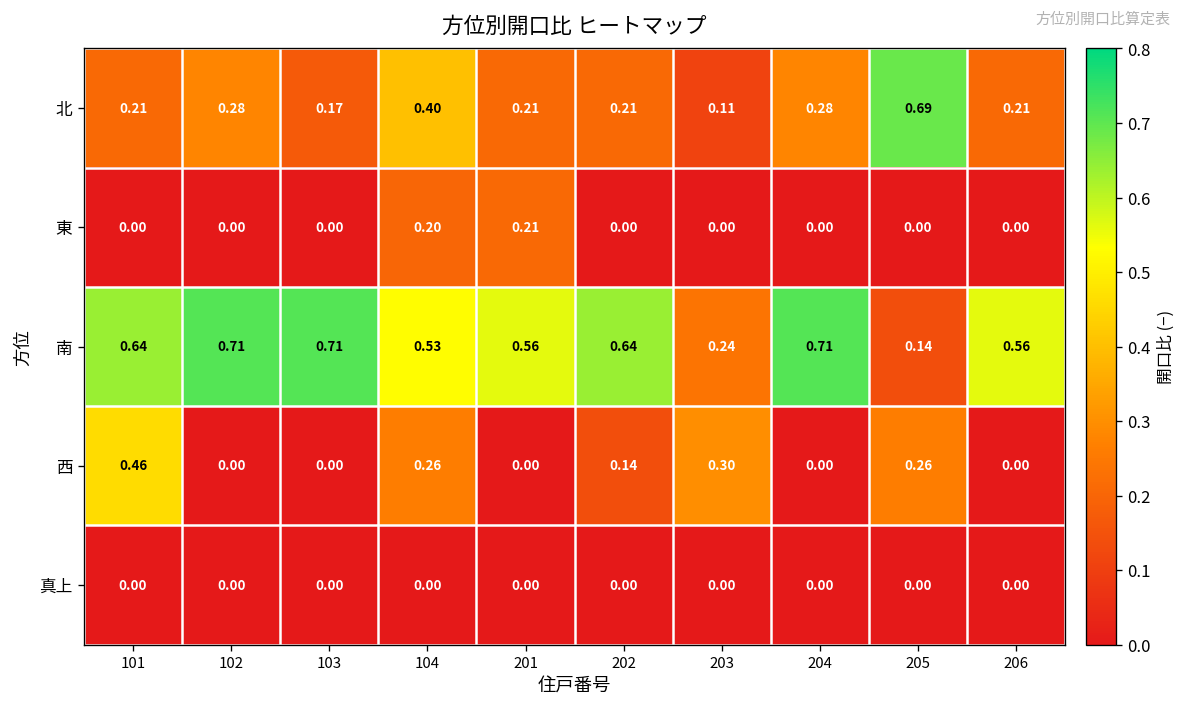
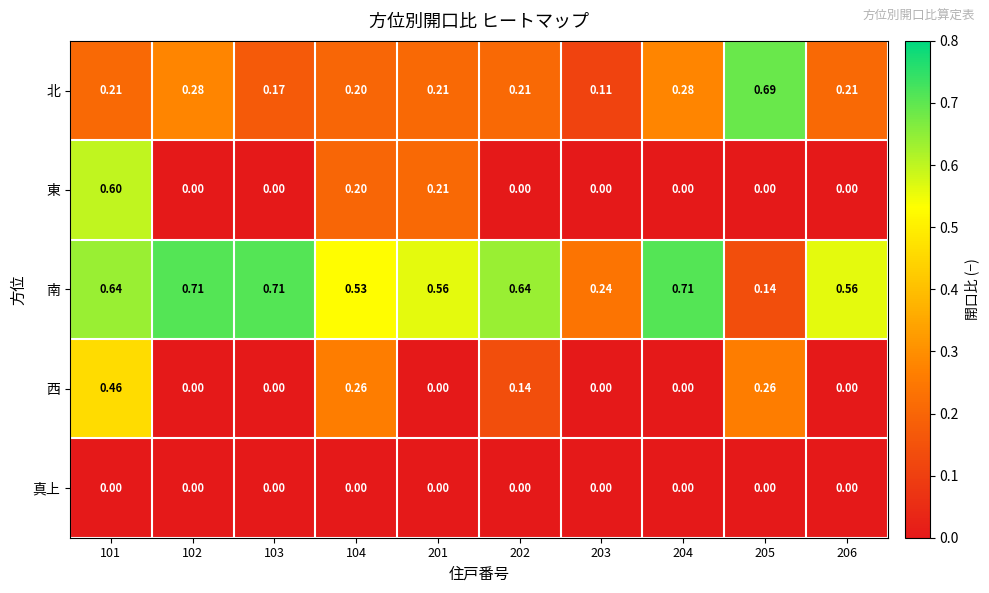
  {
    "北": {
      "101": 0.21,
      "102": 0.28,
      "103": 0.17,
-     "104": 0.40,
+     "104": 0.20,
      "201": 0.21,
      "202": 0.21,
      "203": 0.11,
      "204": 0.28,
      "205": 0.69,
      "206": 0.21
    },
    "東": {
-     "101": 0.00,
+     "101": 0.60,
      "102": 0.00,
      "103": 0.00,
      "104": 0.20,
      "201": 0.21,
      "202": 0.00,
      "203": 0.00,
      "204": 0.00,
      "205": 0.00,
      "206": 0.00
    },
    "南": {
      "101": 0.64,
      "102": 0.71,
      "103": 0.71,
      "104": 0.53,
      "201": 0.56,
      "202": 0.64,
      "203": 0.24,
      "204": 0.71,
      "205": 0.14,
      "206": 0.56
    },
    "西": {
      "101": 0.46,
      "102": 0.00,
      "103": 0.00,
      "104": 0.26,
      "201": 0.00,
      "202": 0.14,
-     "203": 0.30,
+     "203": 0.00,
      "204": 0.00,
      "205": 0.26,
      "206": 0.00
    },
    "真上": {
      "101": 0.00,
      "102": 0.00,
      "103": 0.00,
      "104": 0.00,
      "201": 0.00,
      "202": 0.00,
      "203": 0.00,
      "204": 0.00,
      "205": 0.00,
      "206": 0.00
    }
  }
